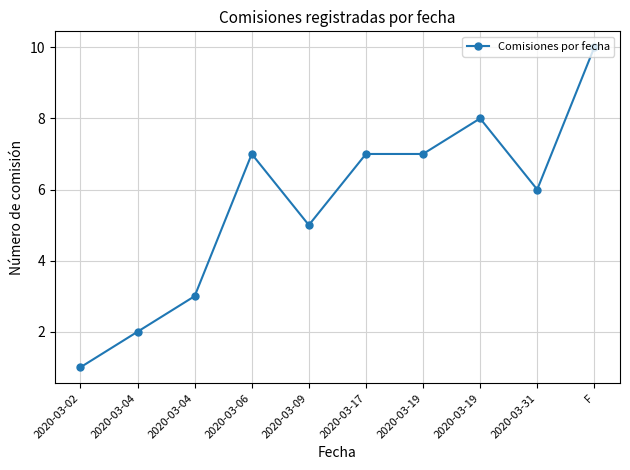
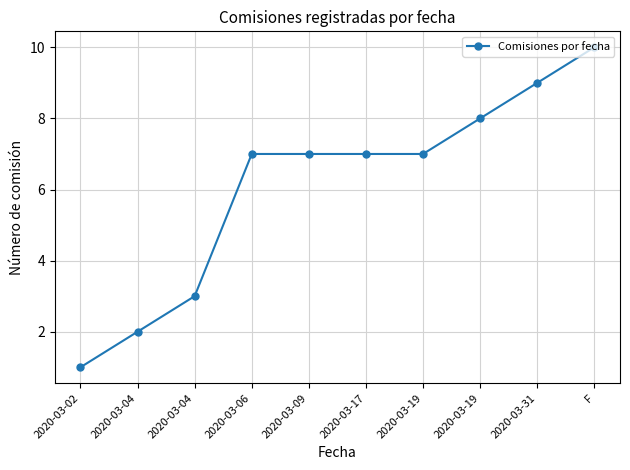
  {
    "2020-03-02": 1,
    "2020-03-06": 7,
-   "2020-03-09": 5,
+   "2020-03-09": 7,
    "2020-03-17": 7,
-   "2020-03-31": 6
+   "2020-03-31": 9
  }
